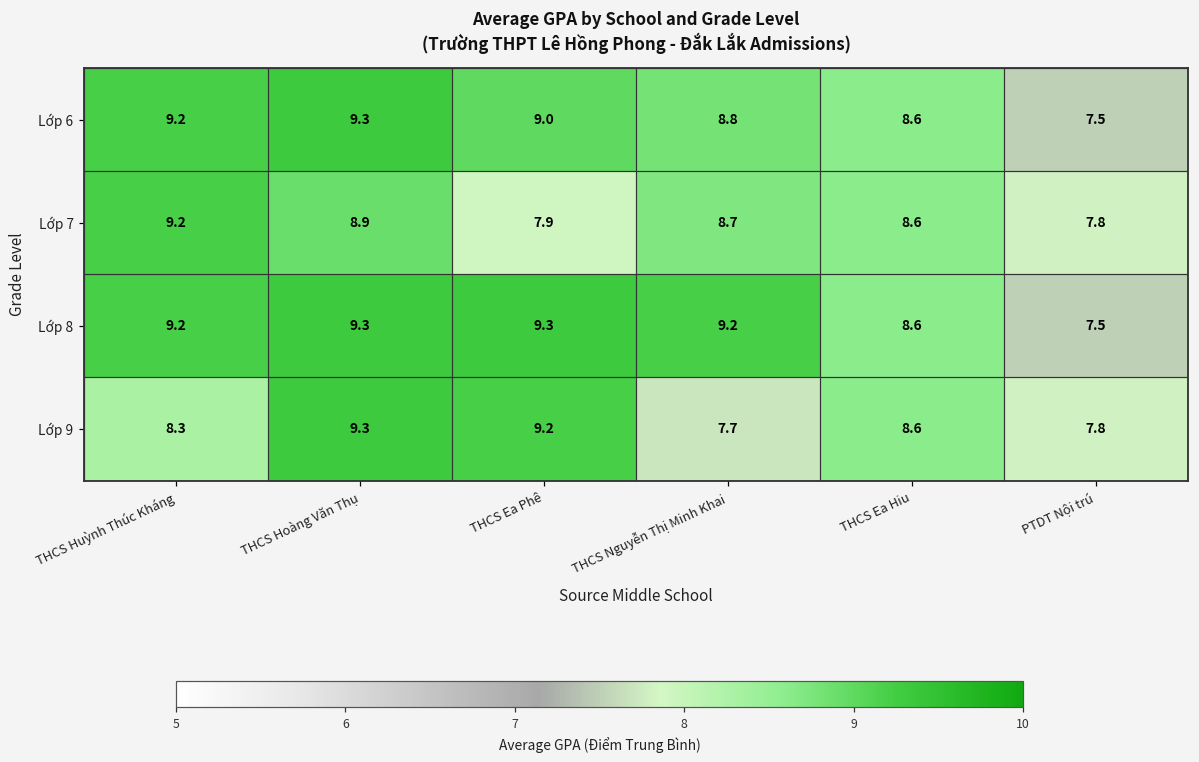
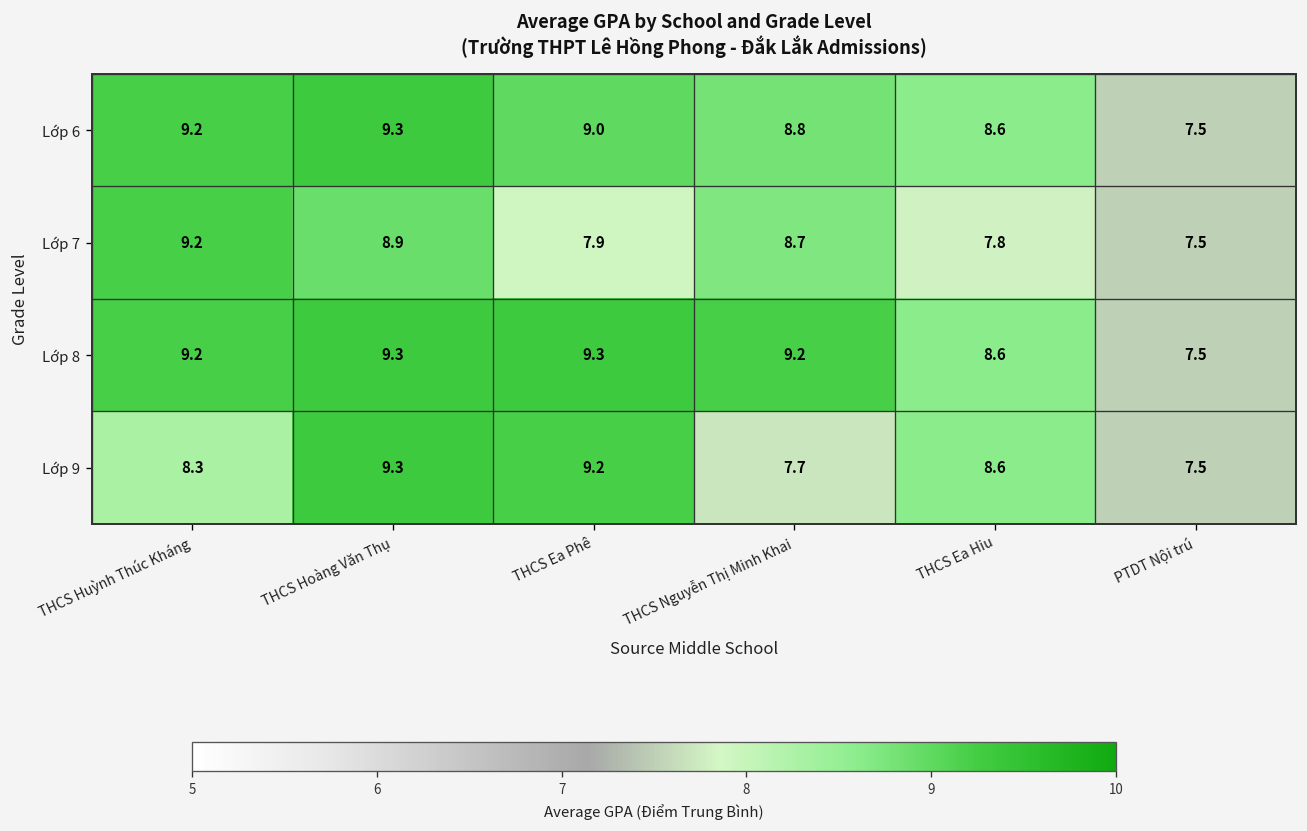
  {
    "Lớp 6": {
      "THCS Huỳnh Thúc Kháng": 9.2,
      "THCS Hoàng Văn Thụ": 9.3,
      "THCS Ea Phê": 9.0,
      "THCS Nguyễn Thị Minh Khai": 8.8,
      "THCS Ea Hiu": 8.6,
      "PTDT Nội trú": 7.5
    },
    "Lớp 7": {
      "THCS Huỳnh Thúc Kháng": 9.2,
      "THCS Hoàng Văn Thụ": 8.9,
      "THCS Ea Phê": 7.9,
      "THCS Nguyễn Thị Minh Khai": 8.7,
-     "THCS Ea Hiu": 8.6,
-     "PTDT Nội trú": 7.8
+     "THCS Ea Hiu": 7.8,
+     "PTDT Nội trú": 7.5
    },
    "Lớp 8": {
      "THCS Huỳnh Thúc Kháng": 9.2,
      "THCS Hoàng Văn Thụ": 9.3,
      "THCS Ea Phê": 9.3,
      "THCS Nguyễn Thị Minh Khai": 9.2,
      "THCS Ea Hiu": 8.6,
      "PTDT Nội trú": 7.5
    },
    "Lớp 9": {
      "THCS Huỳnh Thúc Kháng": 8.3,
      "THCS Hoàng Văn Thụ": 9.3,
      "THCS Ea Phê": 9.2,
      "THCS Nguyễn Thị Minh Khai": 7.7,
      "THCS Ea Hiu": 8.6,
-     "PTDT Nội trú": 7.8
+     "PTDT Nội trú": 7.5
    }
  }
